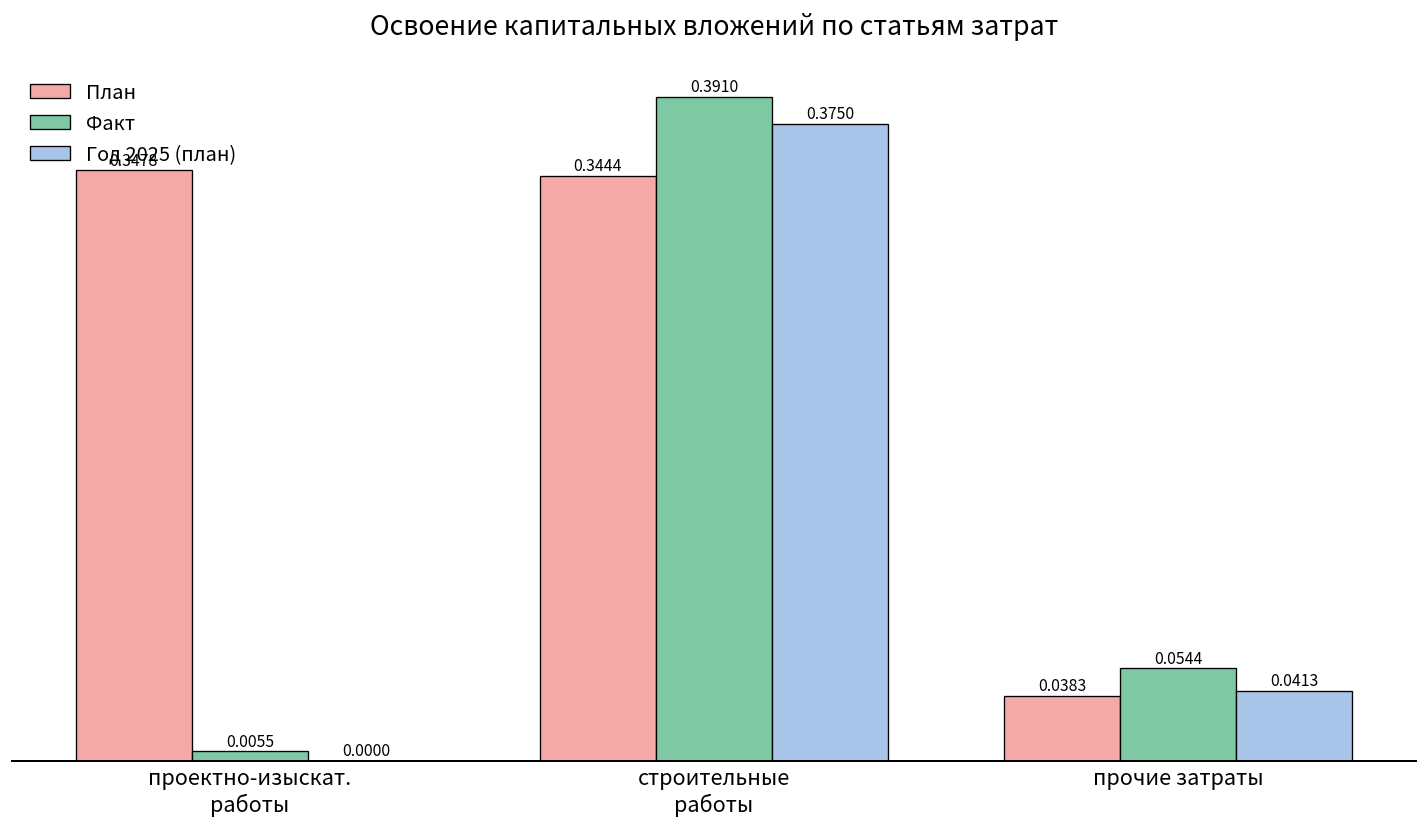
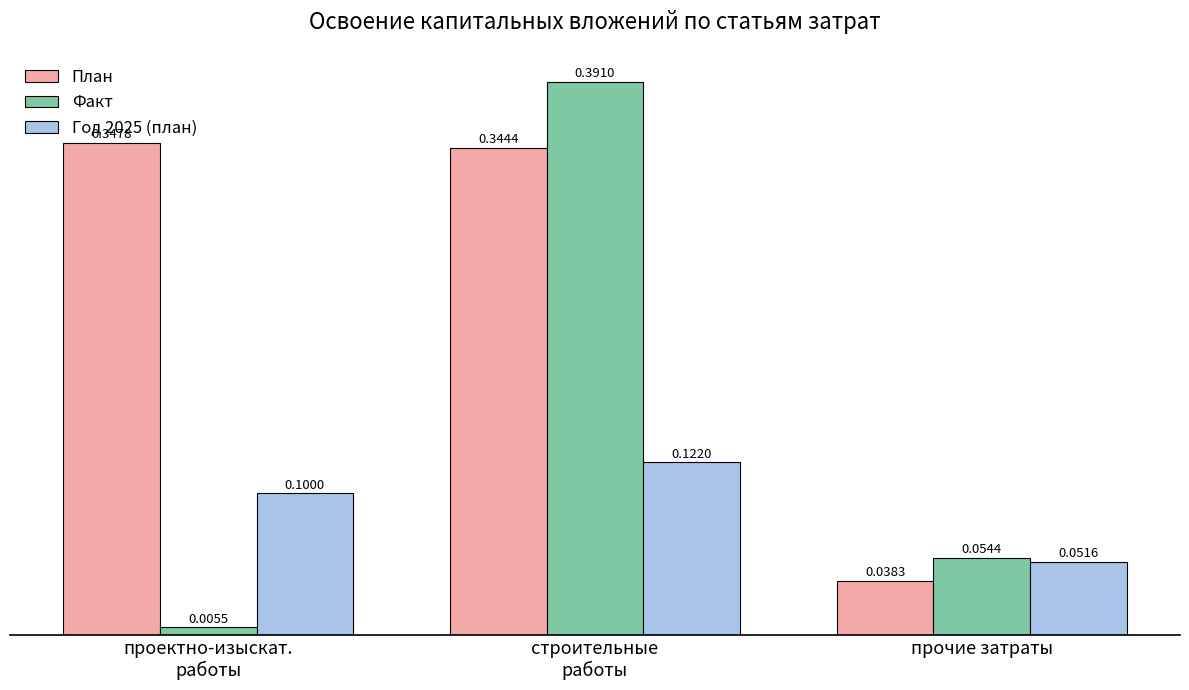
  {
    "План": {
      "проектно-изыскат. работы": 0.3478,
      "строительные работы": 0.3444,
      "прочие затраты": 0.0383
    },
    "Факт": {
      "проектно-изыскат. работы": 0.0055,
      "строительные работы": 0.3910,
      "прочие затраты": 0.0544
    },
    "Год 2025 (план)": {
-     "проектно-изыскат. работы": 0.0000,
-     "строительные работы": 0.3750,
-     "прочие затраты": 0.0413
+     "проектно-изыскат. работы": 0.1000,
+     "строительные работы": 0.1220,
+     "прочие затраты": 0.0516
    }
  }
